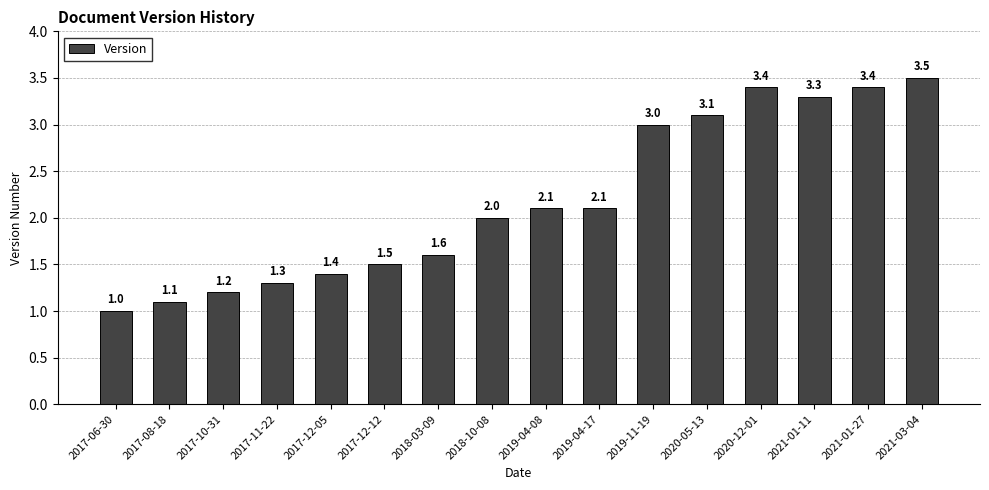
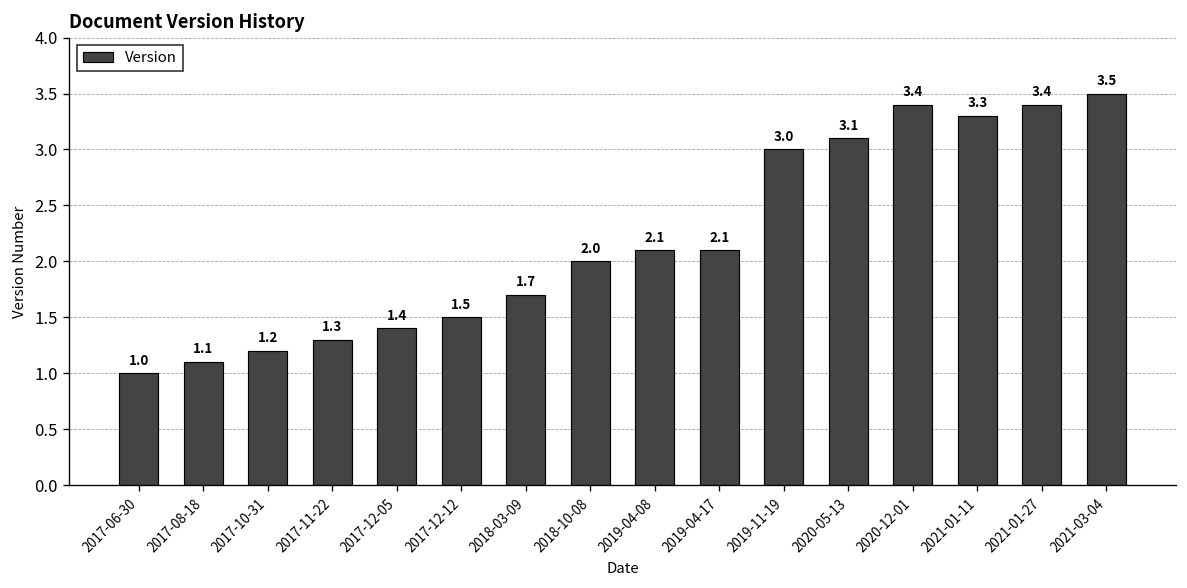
  {
    "2017-06-30": 1.0,
    "2017-08-18": 1.1,
    "2017-10-31": 1.2,
    "2017-11-22": 1.3,
    "2017-12-05": 1.4,
    "2017-12-12": 1.5,
-   "2018-03-09": 1.6,
+   "2018-03-09": 1.7,
    "2018-10-08": 2.0,
    "2019-04-08": 2.1,
    "2019-04-17": 2.1,
    "2019-11-19": 3.0,
    "2020-05-13": 3.1,
    "2020-12-01": 3.4,
    "2021-01-11": 3.3,
    "2021-01-27": 3.4,
    "2021-03-04": 3.5
  }
